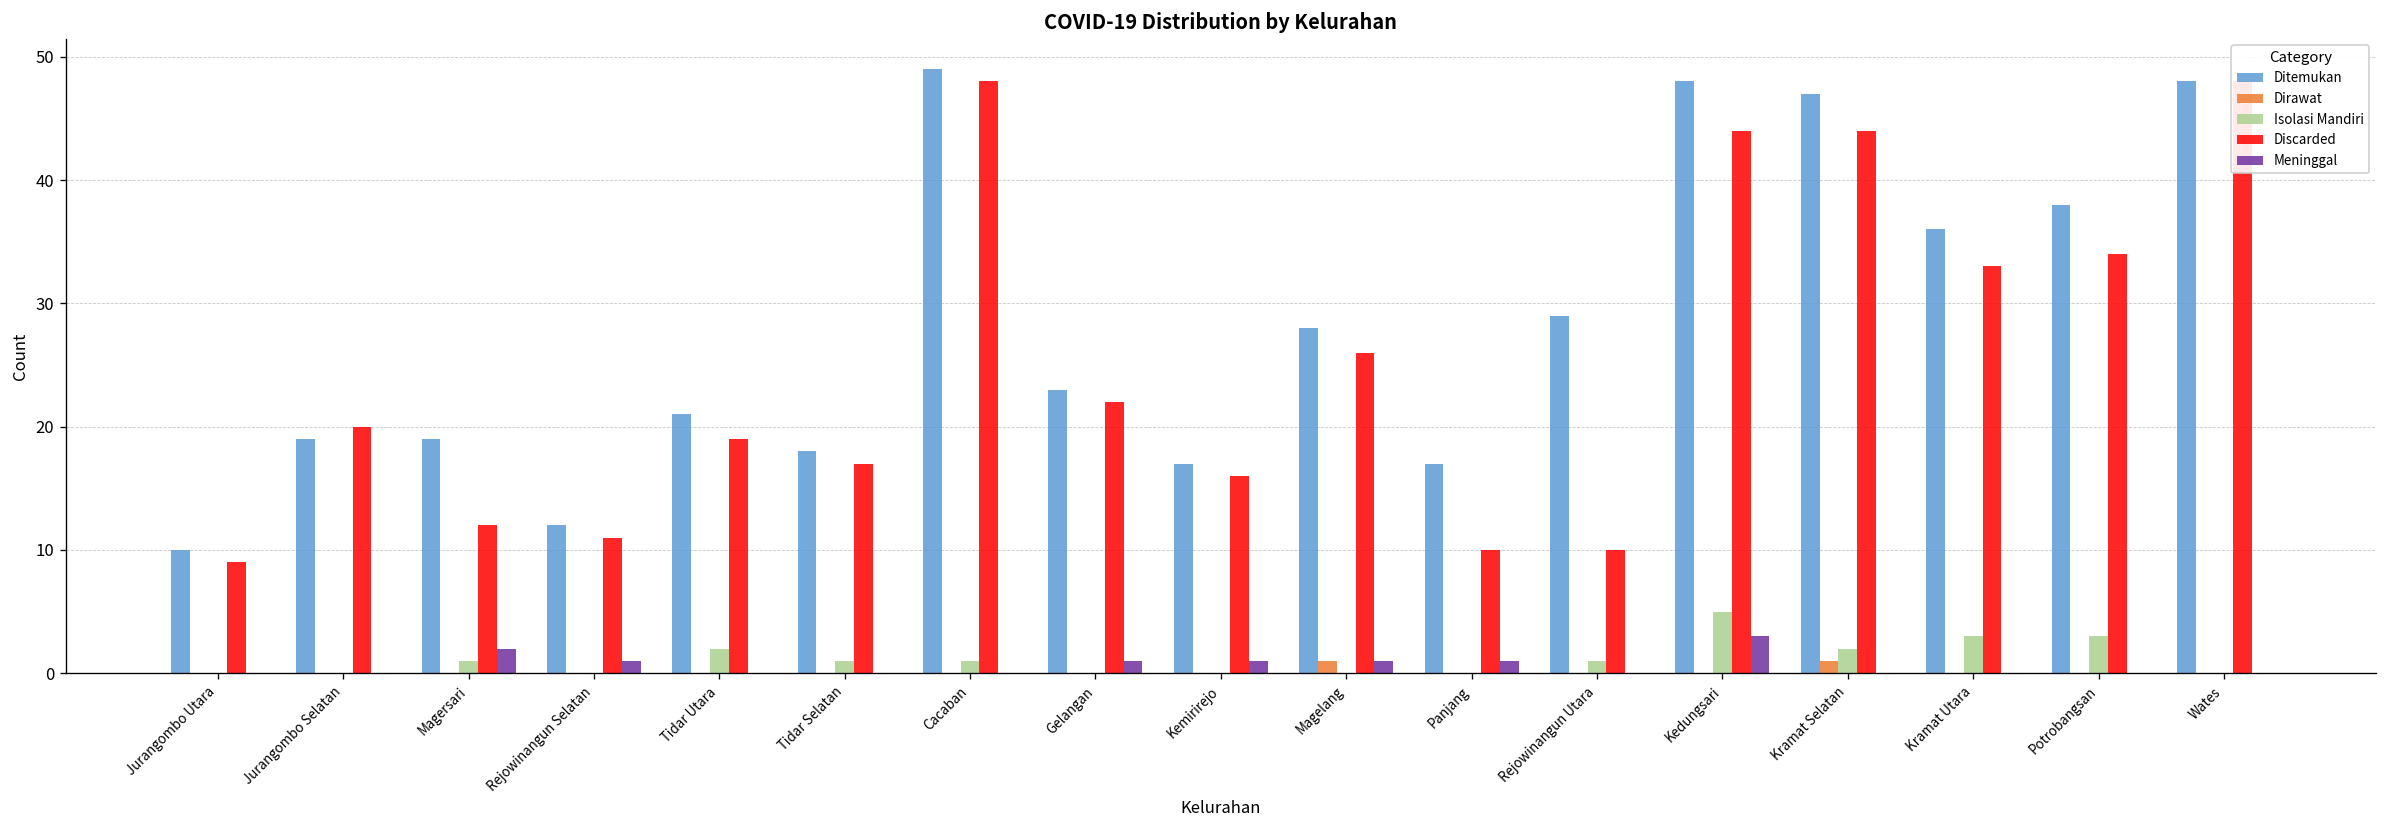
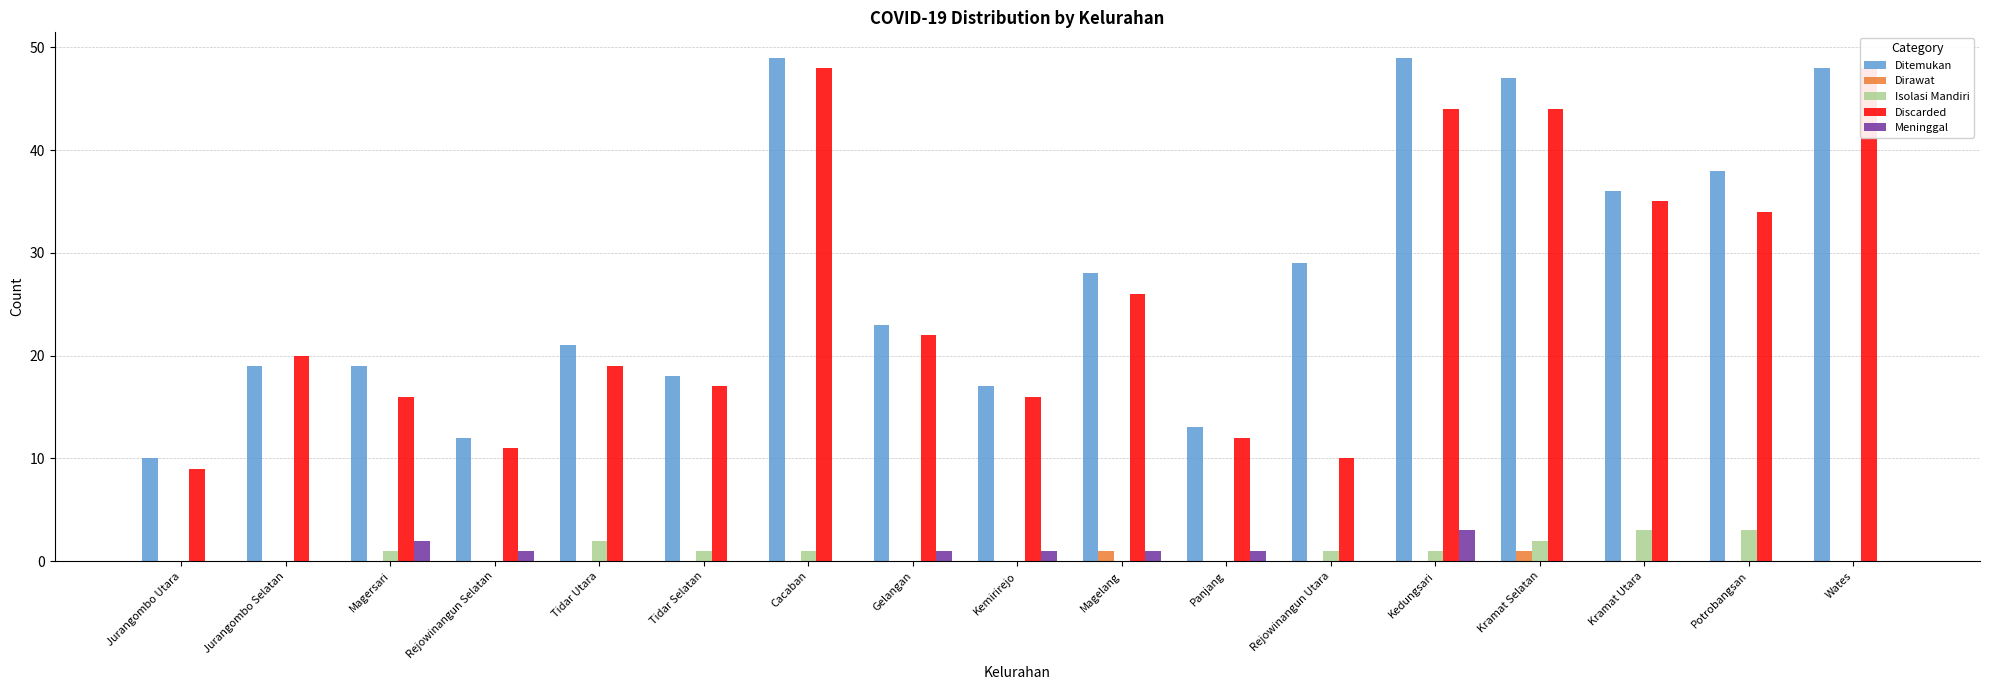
  {
    "Ditemukan": {
      "Jurangombo Utara": 10,
      "Jurangombo Selatan": 19,
      "Magersari": 19,
      "Rejowinangun Selatan": 12,
      "Tidar Utara": 21,
      "Tidar Selatan": 18,
      "Cacaban": 49,
      "Gelangan": 23,
      "Kemirirejo": 17,
      "Magelang": 28,
-     "Panjang": 17,
+     "Panjang": 13,
      "Rejowinangun Utara": 29,
-     "Kedungsari": 48,
+     "Kedungsari": 49,
      "Kramat Selatan": 47,
      "Kramat Utara": 36,
      "Potrobangsan": 38,
      "Wates": 48
    },
    "Dirawat": {
      "Jurangombo Utara": 0,
      "Jurangombo Selatan": 0,
      "Magersari": 0,
      "Rejowinangun Selatan": 0,
      "Tidar Utara": 0,
      "Tidar Selatan": 0,
      "Cacaban": 0,
      "Gelangan": 0,
      "Kemirirejo": 0,
      "Magelang": 1,
      "Panjang": 0,
      "Rejowinangun Utara": 0,
      "Kedungsari": 0,
      "Kramat Selatan": 1,
      "Kramat Utara": 0,
      "Potrobangsan": 0,
      "Wates": 0
    },
    "Isolasi Mandiri": {
      "Jurangombo Utara": 0,
      "Jurangombo Selatan": 0,
      "Magersari": 1,
      "Rejowinangun Selatan": 0,
      "Tidar Utara": 2,
      "Tidar Selatan": 1,
      "Cacaban": 1,
      "Gelangan": 0,
      "Kemirirejo": 0,
      "Magelang": 0,
      "Panjang": 0,
      "Rejowinangun Utara": 1,
-     "Kedungsari": 5,
+     "Kedungsari": 1,
      "Kramat Selatan": 2,
      "Kramat Utara": 3,
      "Potrobangsan": 3,
      "Wates": 0
    },
    "Discarded": {
      "Jurangombo Utara": 9,
      "Jurangombo Selatan": 20,
-     "Magersari": 12,
+     "Magersari": 16,
      "Rejowinangun Selatan": 11,
      "Tidar Utara": 19,
      "Tidar Selatan": 17,
      "Cacaban": 48,
      "Gelangan": 22,
      "Kemirirejo": 16,
      "Magelang": 26,
-     "Panjang": 10,
+     "Panjang": 12,
      "Rejowinangun Utara": 10,
      "Kedungsari": 44,
      "Kramat Selatan": 44,
-     "Kramat Utara": 33,
+     "Kramat Utara": 35,
      "Potrobangsan": 34
    },
    "Meninggal": {
      "Jurangombo Utara": 0,
      "Jurangombo Selatan": 0,
      "Magersari": 2,
      "Rejowinangun Selatan": 1,
      "Tidar Utara": 0,
      "Tidar Selatan": 0,
      "Cacaban": 0,
      "Gelangan": 1,
      "Kemirirejo": 1,
      "Magelang": 1,
      "Panjang": 1,
      "Rejowinangun Utara": 0,
      "Kedungsari": 3,
      "Kramat Selatan": 0,
      "Kramat Utara": 0,
      "Potrobangsan": 0,
      "Wates": 0
    }
  }
